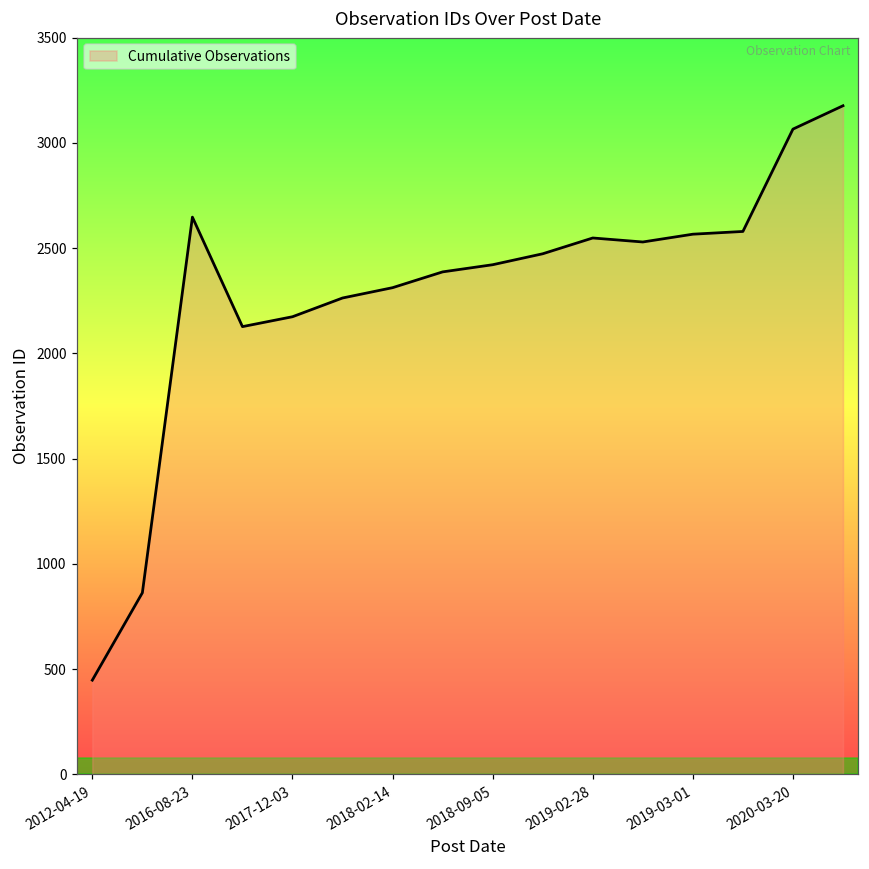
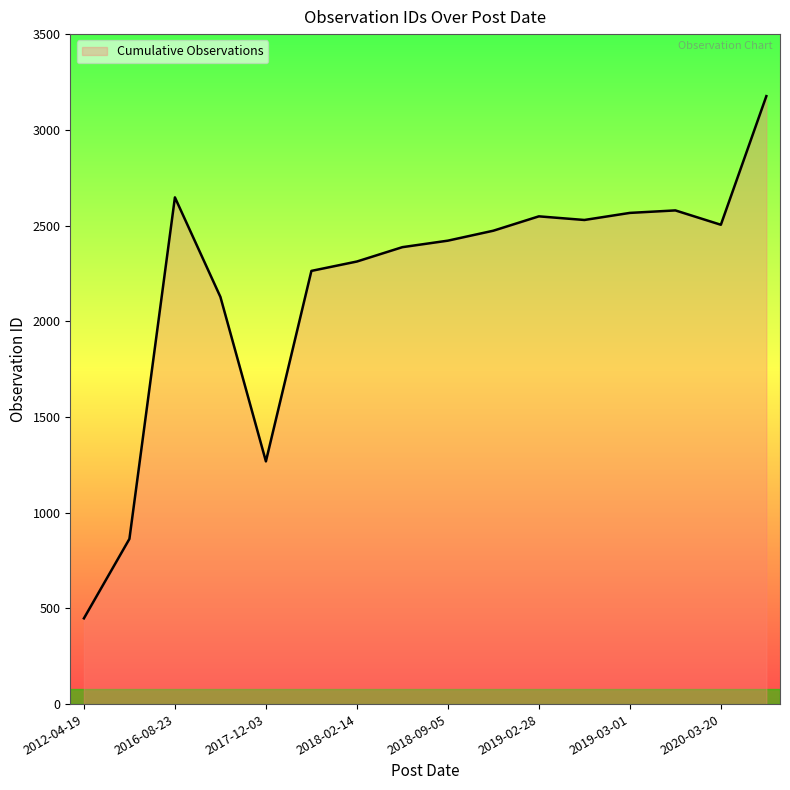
  {
    "2012-04-19": 450,
    "2016-08-23": 2650,
-   "2017-12-03": 2170,
+   "2017-12-03": 1270,
    "2018-02-14": 2310,
    "2018-09-05": 2420,
    "2019-03-01": 2570,
-   "2020-03-20": 3070
+   "2020-03-20": 2500
  }
